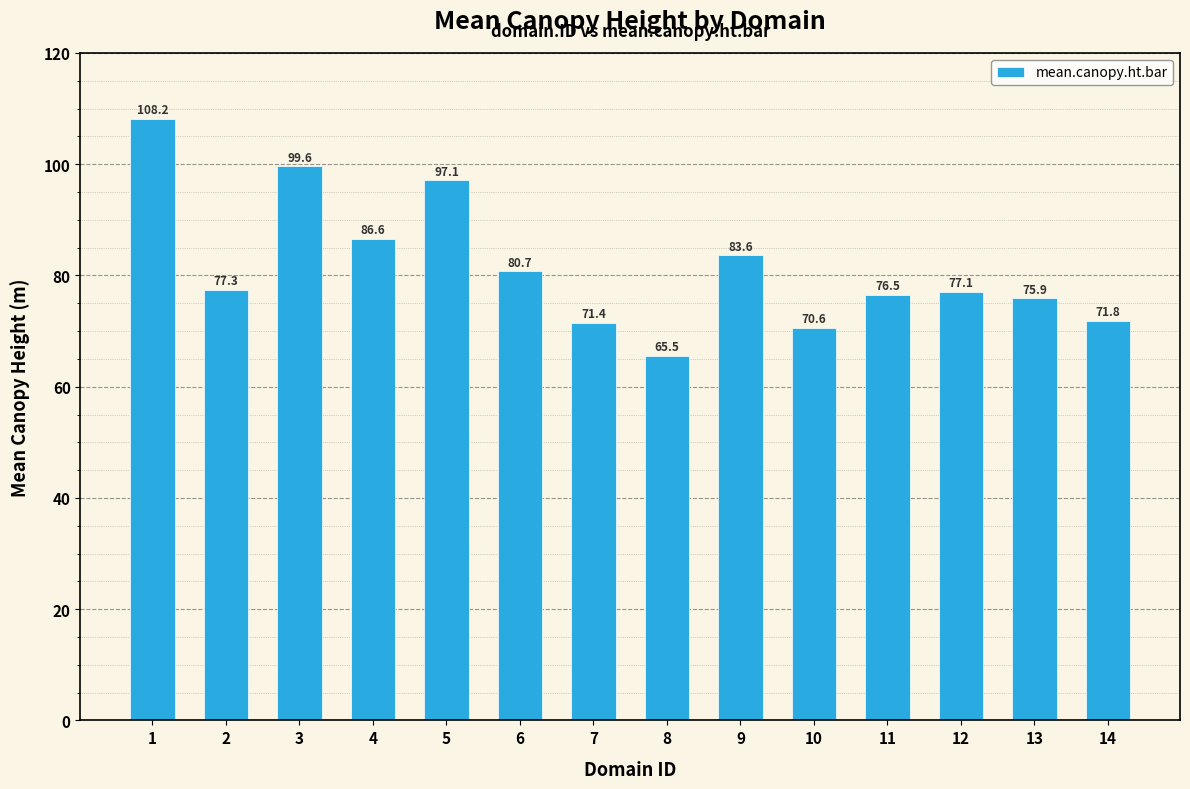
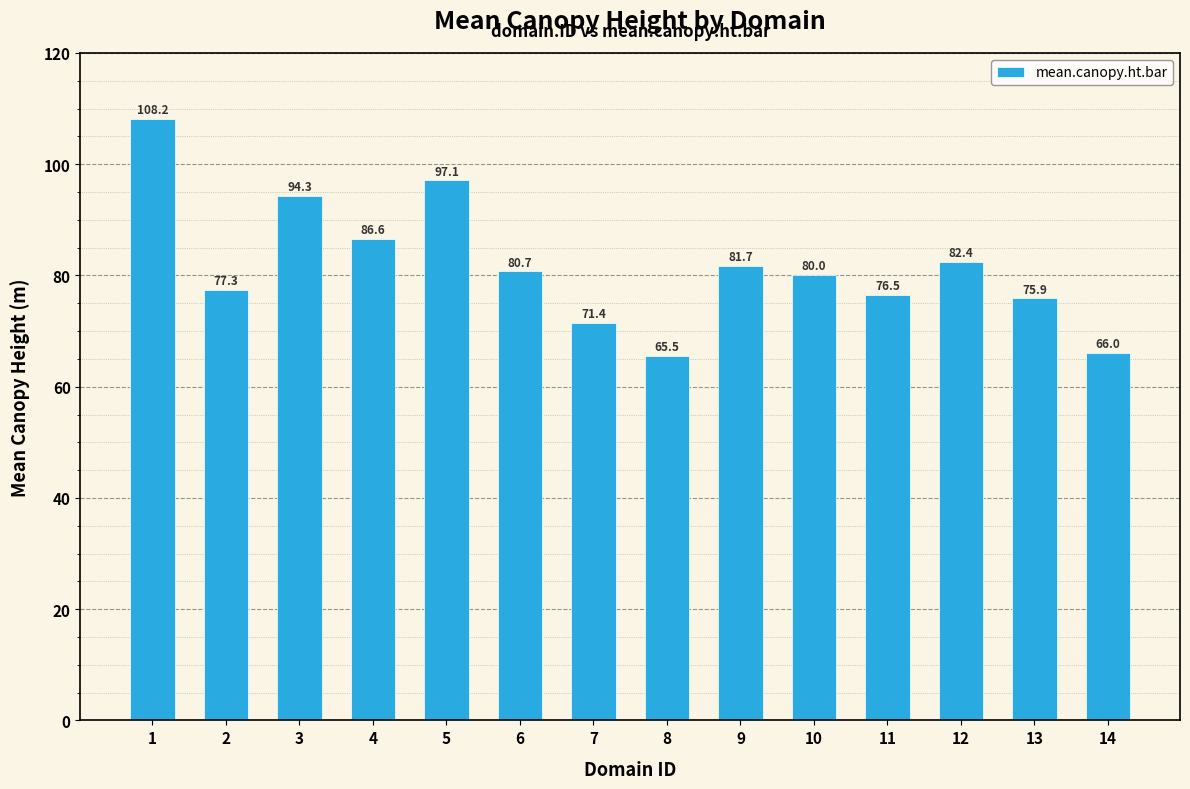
  {
    "1": 108.2,
    "2": 77.3,
-   "3": 99.6,
+   "3": 94.3,
    "4": 86.6,
    "5": 97.1,
    "6": 80.7,
    "7": 71.4,
    "8": 65.5,
-   "9": 83.6,
-   "10": 70.6,
+   "9": 81.7,
+   "10": 80.0,
    "11": 76.5,
-   "12": 77.1,
+   "12": 82.4,
    "13": 75.9,
-   "14": 71.8
+   "14": 66.0
  }
